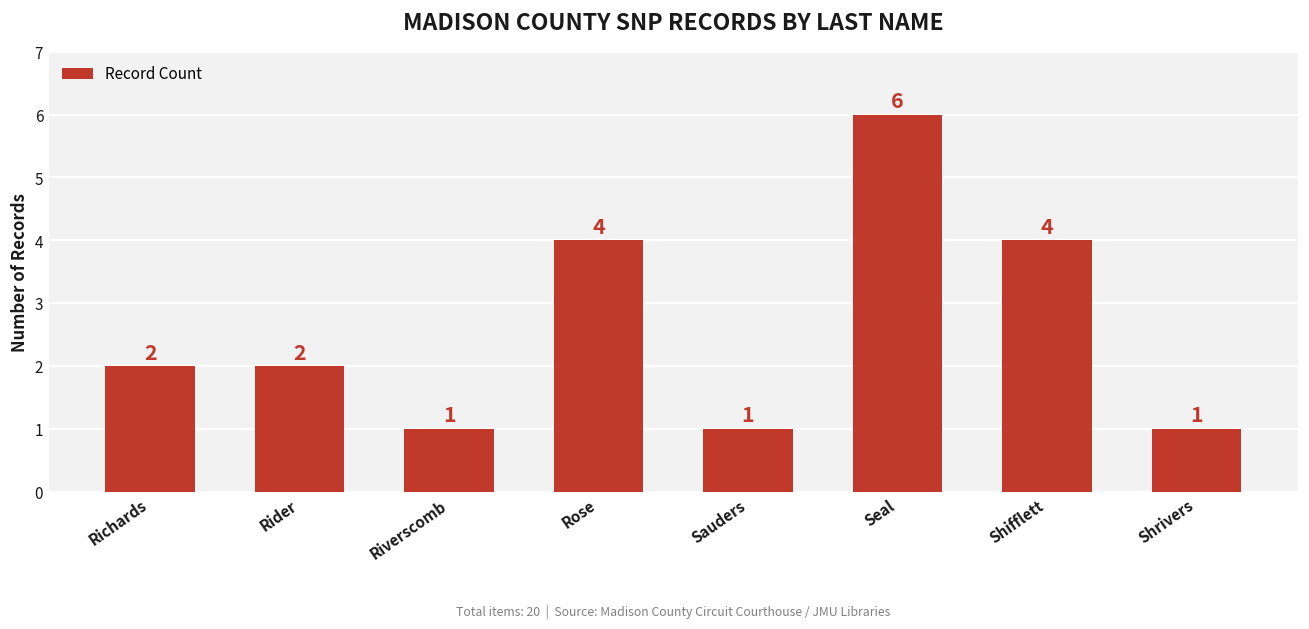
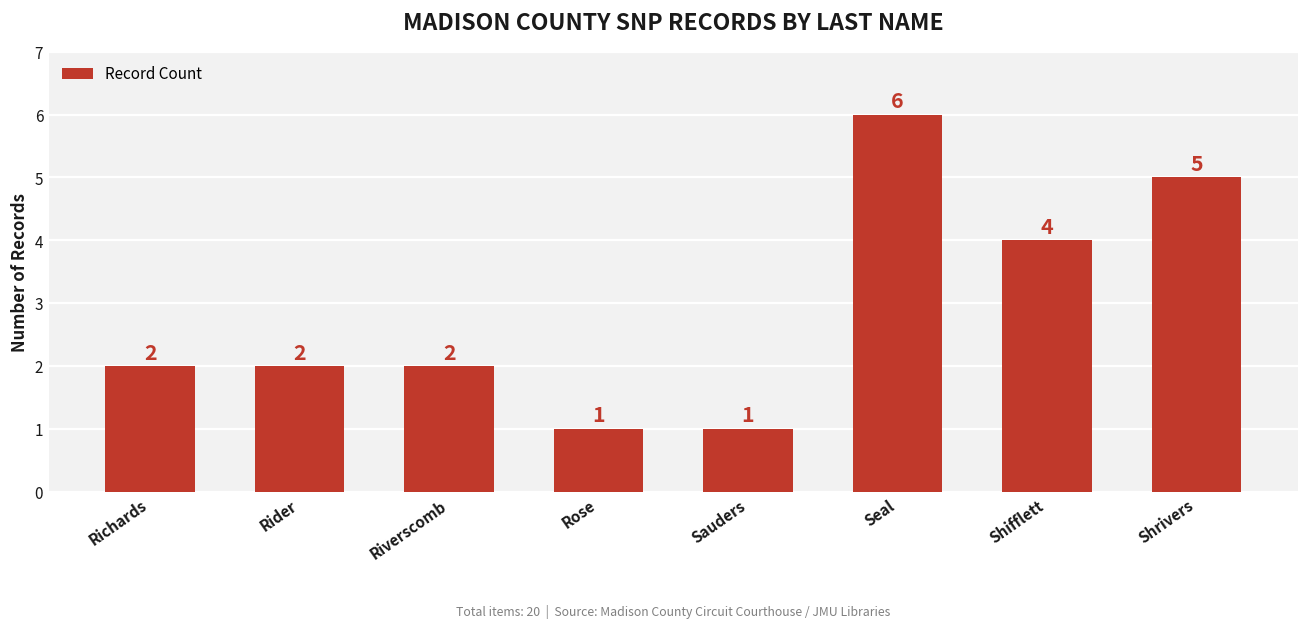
  {
    "Richards": 2,
    "Rider": 2,
-   "Riverscomb": 1,
-   "Rose": 4,
+   "Riverscomb": 2,
+   "Rose": 1,
    "Sauders": 1,
    "Seal": 6,
    "Shifflett": 4,
-   "Shrivers": 1
+   "Shrivers": 5
  }
